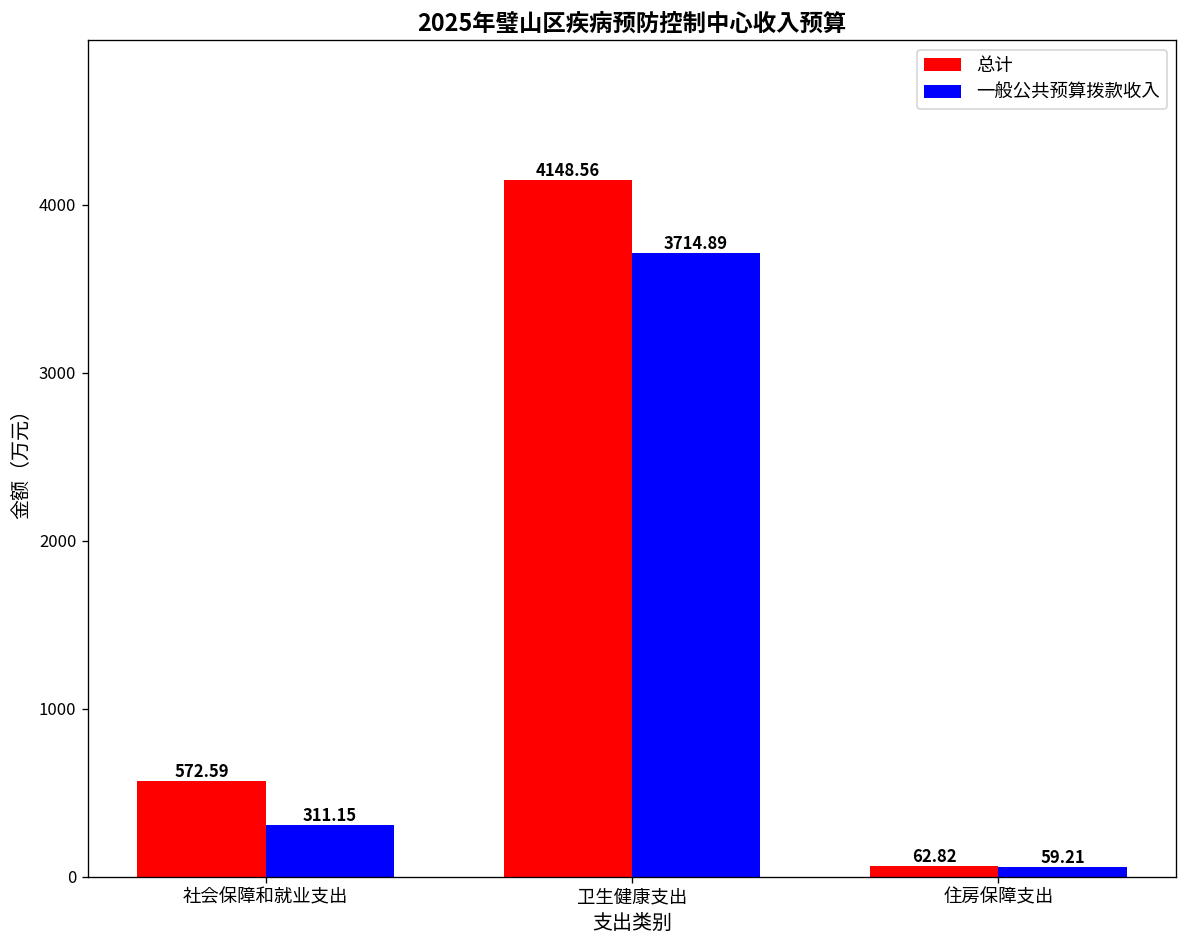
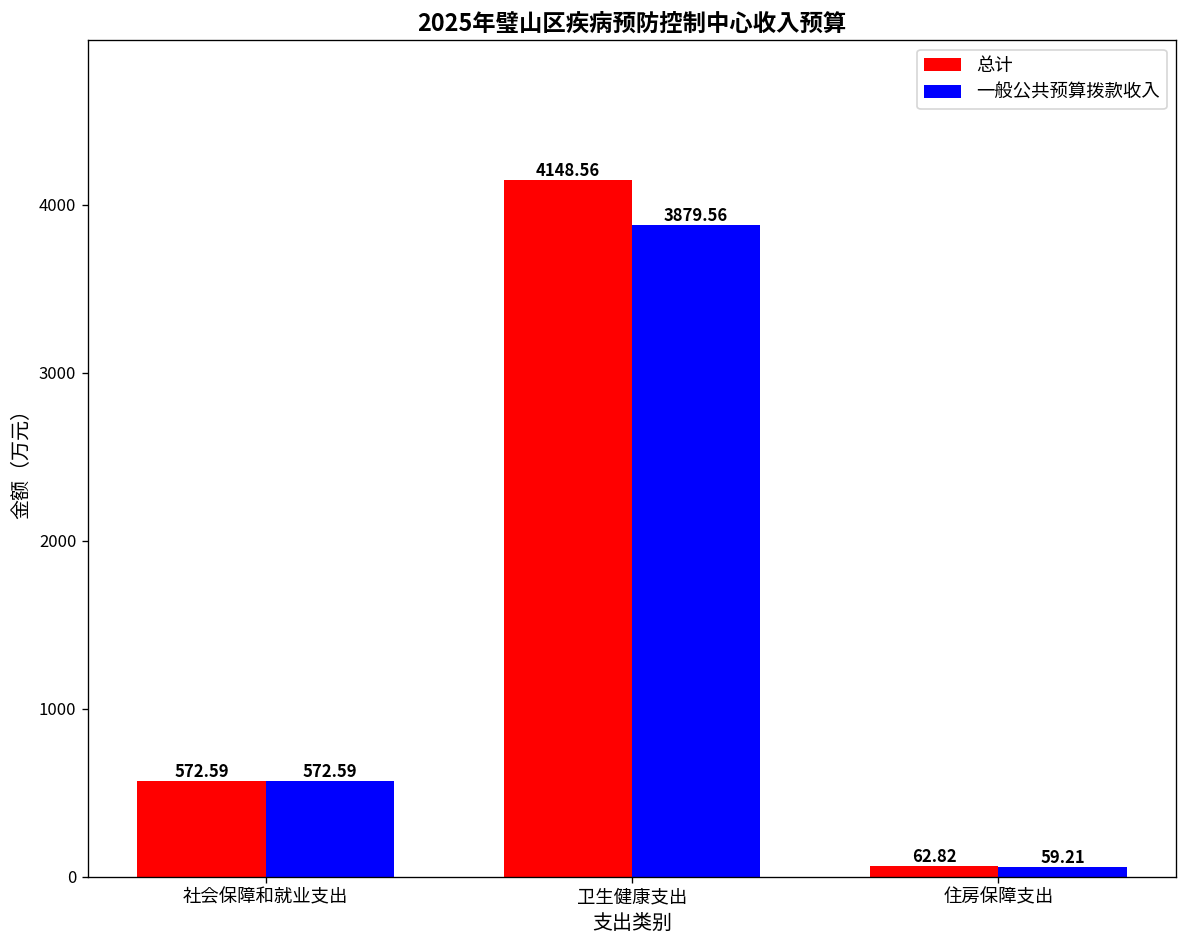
  {
    "总计": {
      "社会保障和就业支出": 572.59,
      "卫生健康支出": 4148.56,
      "住房保障支出": 62.82
    },
    "一般公共预算拨款收入": {
-     "社会保障和就业支出": 311.15,
-     "卫生健康支出": 3714.89,
+     "社会保障和就业支出": 572.59,
+     "卫生健康支出": 3879.56,
      "住房保障支出": 59.21
    }
  }
